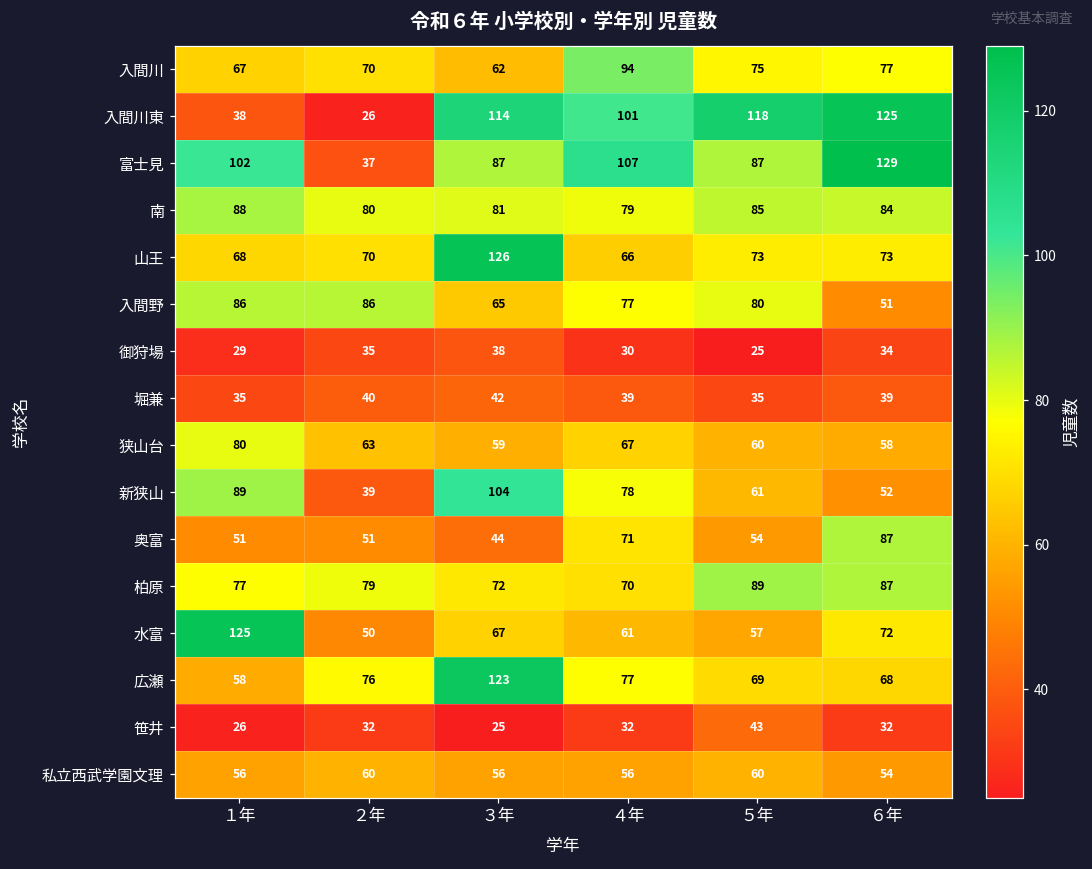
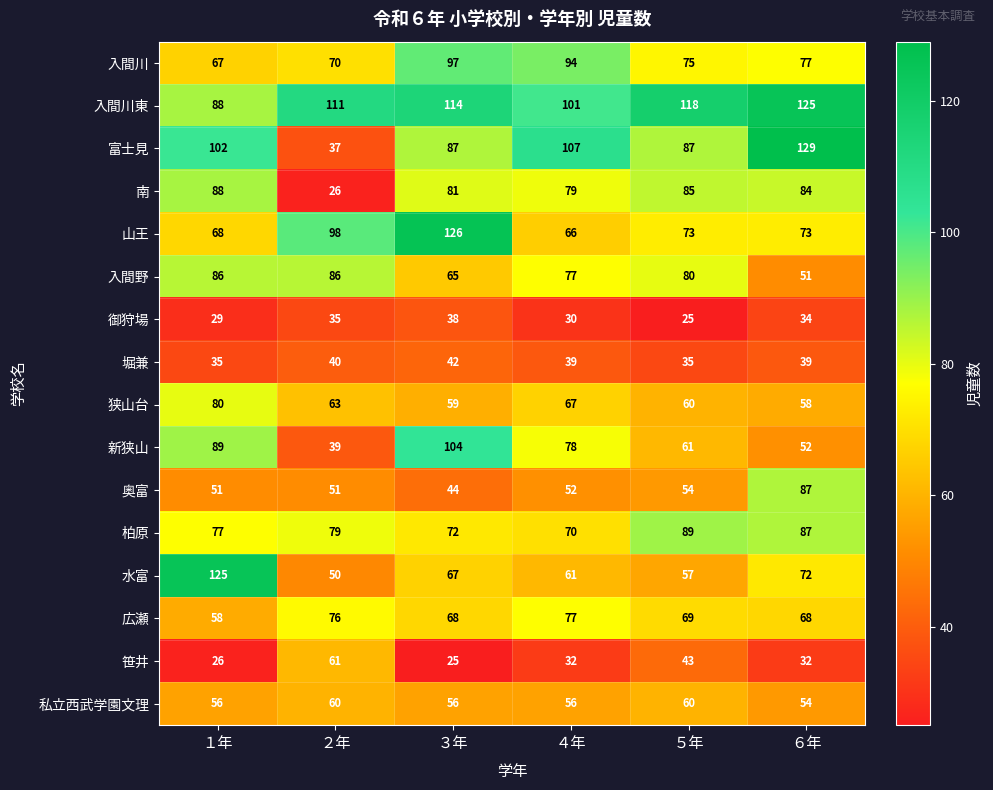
  {
    "入間川": {
      "１年": 67,
      "２年": 70,
-     "３年": 62,
+     "３年": 97,
      "４年": 94,
      "５年": 75,
      "６年": 77
    },
    "入間川東": {
-     "１年": 38,
-     "２年": 26,
+     "１年": 88,
+     "２年": 111,
      "３年": 114,
      "４年": 101,
      "５年": 118,
      "６年": 125
    },
    "富士見": {
      "１年": 102,
      "２年": 37,
      "３年": 87,
      "４年": 107,
      "５年": 87,
      "６年": 129
    },
    "南": {
      "１年": 88,
-     "２年": 80,
+     "２年": 26,
      "３年": 81,
      "４年": 79,
      "５年": 85,
      "６年": 84
    },
    "山王": {
      "１年": 68,
-     "２年": 70,
+     "２年": 98,
      "３年": 126,
      "４年": 66,
      "５年": 73,
      "６年": 73
    },
    "入間野": {
      "１年": 86,
      "２年": 86,
      "３年": 65,
      "４年": 77,
      "５年": 80,
      "６年": 51
    },
    "御狩場": {
      "１年": 29,
      "２年": 35,
      "３年": 38,
      "４年": 30,
      "５年": 25,
      "６年": 34
    },
    "堀兼": {
      "１年": 35,
      "２年": 40,
      "３年": 42,
      "４年": 39,
      "５年": 35,
      "６年": 39
    },
    "狭山台": {
      "１年": 80,
      "２年": 63,
      "３年": 59,
      "４年": 67,
      "５年": 60,
      "６年": 58
    },
    "新狭山": {
      "１年": 89,
      "２年": 39,
      "３年": 104,
      "４年": 78,
      "５年": 61,
      "６年": 52
    },
    "奥富": {
      "１年": 51,
      "２年": 51,
      "３年": 44,
-     "４年": 71,
+     "４年": 52,
      "５年": 54,
      "６年": 87
    },
    "柏原": {
      "１年": 77,
      "２年": 79,
      "３年": 72,
      "４年": 70,
      "５年": 89,
      "６年": 87
    },
    "水富": {
      "１年": 125,
      "２年": 50,
      "３年": 67,
      "４年": 61,
      "５年": 57,
      "６年": 72
    },
    "広瀬": {
      "１年": 58,
      "２年": 76,
-     "３年": 123,
+     "３年": 68,
      "４年": 77,
      "５年": 69,
      "６年": 68
    },
    "笹井": {
      "１年": 26,
-     "２年": 32,
+     "２年": 61,
      "３年": 25,
      "４年": 32,
      "５年": 43,
      "６年": 32
    },
    "私立西武学園文理": {
      "１年": 56,
      "２年": 60,
      "３年": 56,
      "４年": 56,
      "５年": 60,
      "６年": 54
    }
  }
